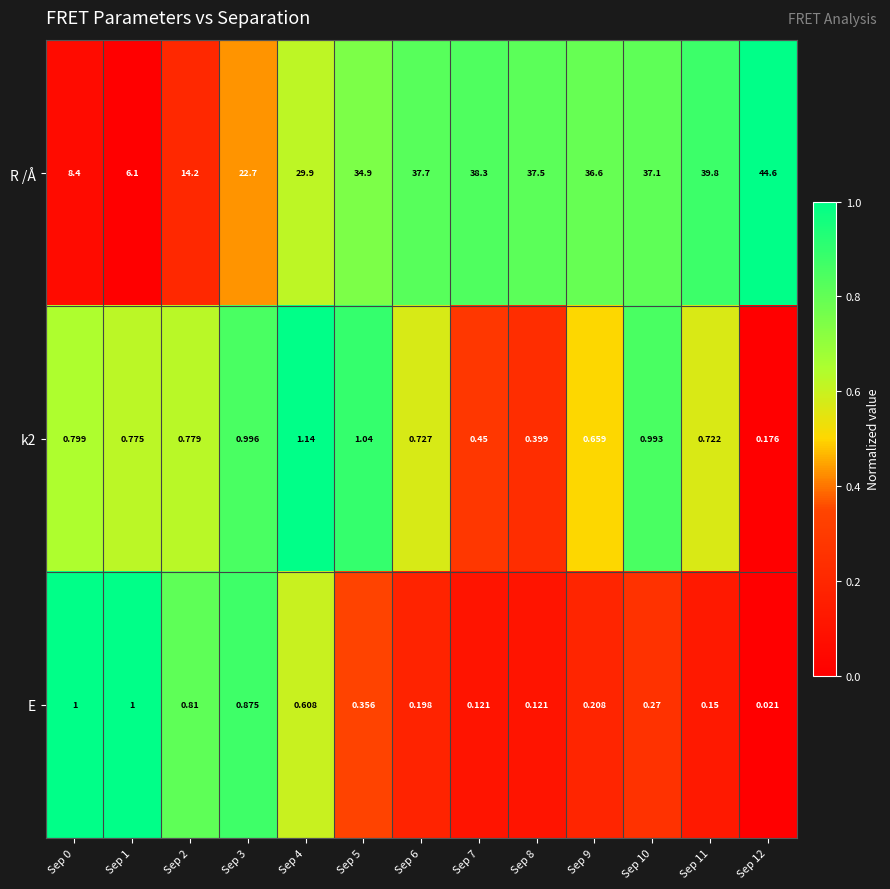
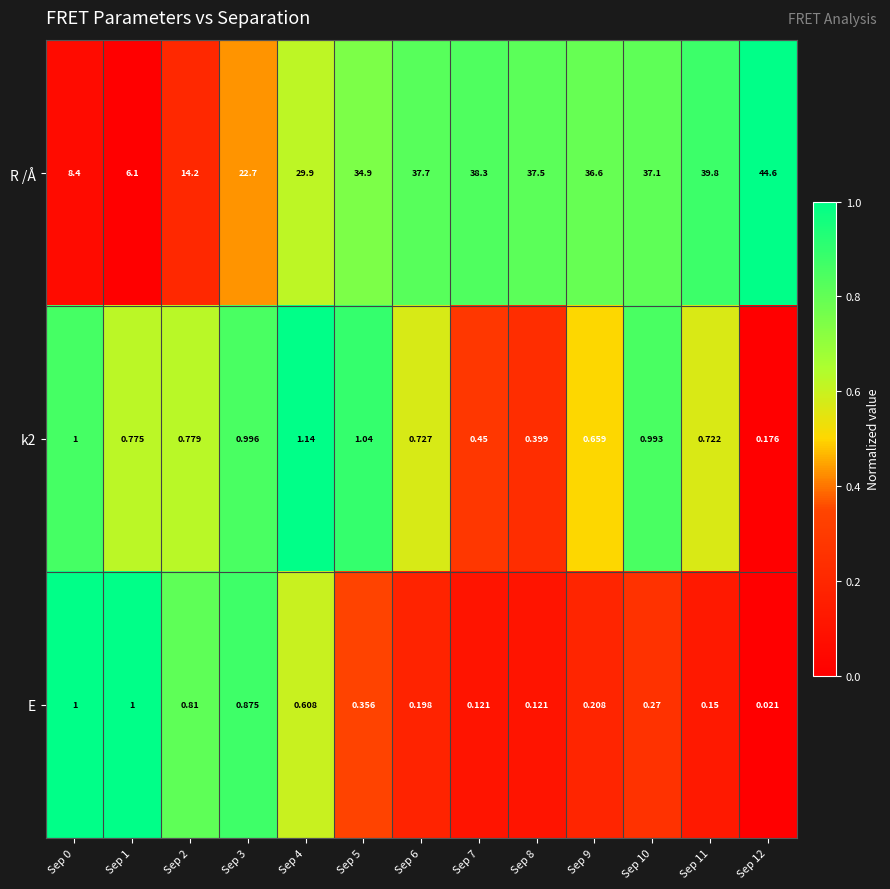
  {
    "R /Å": {
      "Sep 0": 8.4,
      "Sep 1": 6.1,
      "Sep 2": 14.2,
      "Sep 3": 22.7,
      "Sep 4": 29.9,
      "Sep 5": 34.9,
      "Sep 6": 37.7,
      "Sep 7": 38.3,
      "Sep 8": 37.5,
      "Sep 9": 36.6,
      "Sep 10": 37.1,
      "Sep 11": 39.8,
      "Sep 12": 44.6
    },
    "k2": {
-     "Sep 0": 0.799,
+     "Sep 0": 1,
      "Sep 1": 0.775,
      "Sep 2": 0.779,
      "Sep 3": 0.996,
      "Sep 4": 1.14,
      "Sep 5": 1.04,
      "Sep 6": 0.727,
      "Sep 7": 0.45,
      "Sep 8": 0.399,
      "Sep 9": 0.659,
      "Sep 10": 0.993,
      "Sep 11": 0.722,
      "Sep 12": 0.176
    },
    "E": {
      "Sep 0": 1,
      "Sep 1": 1,
      "Sep 2": 0.81,
      "Sep 3": 0.875,
      "Sep 4": 0.608,
      "Sep 5": 0.356,
      "Sep 6": 0.198,
      "Sep 7": 0.121,
      "Sep 8": 0.121,
      "Sep 9": 0.208,
      "Sep 10": 0.27,
      "Sep 11": 0.15,
      "Sep 12": 0.021
    }
  }
